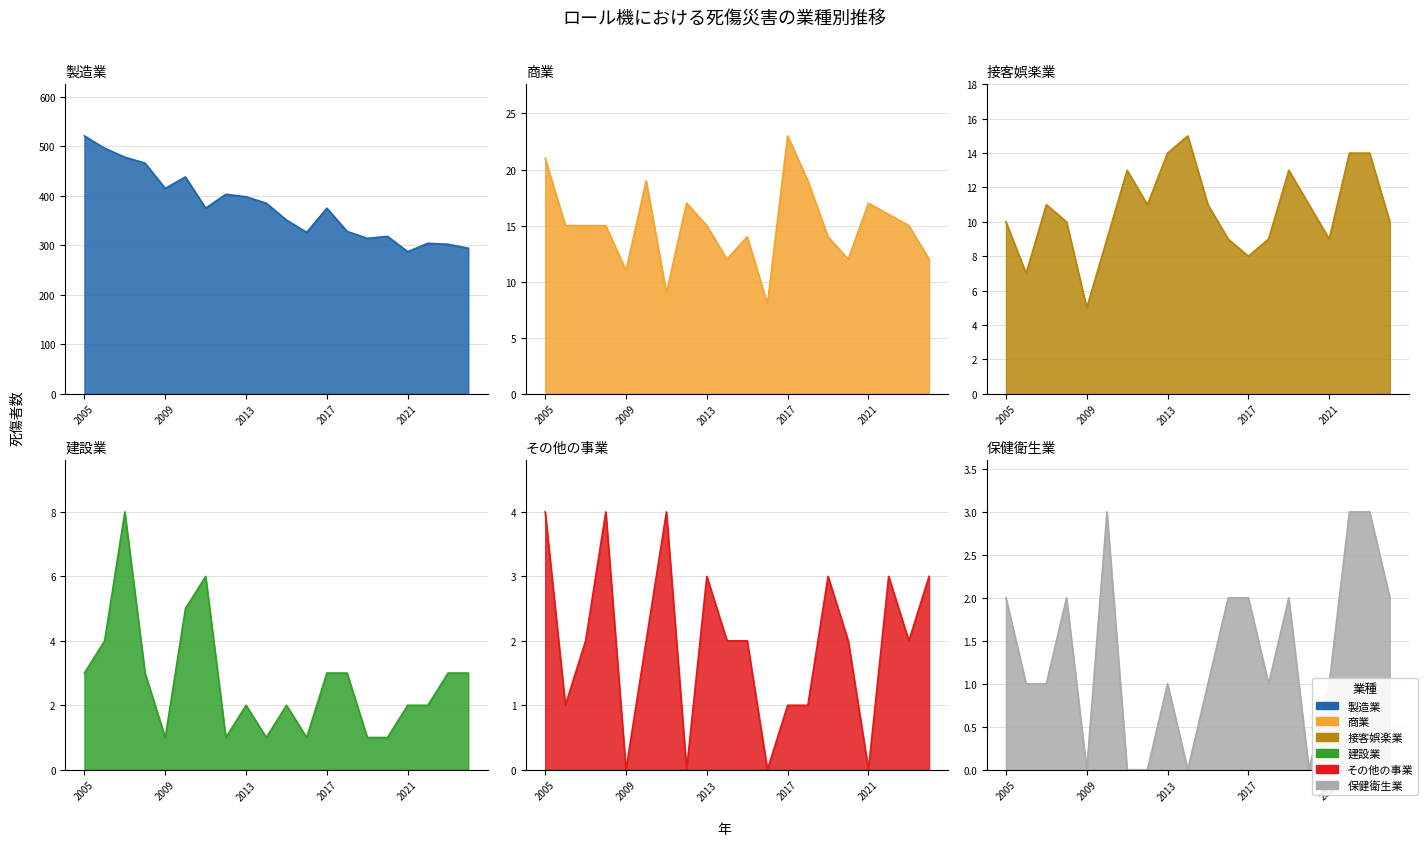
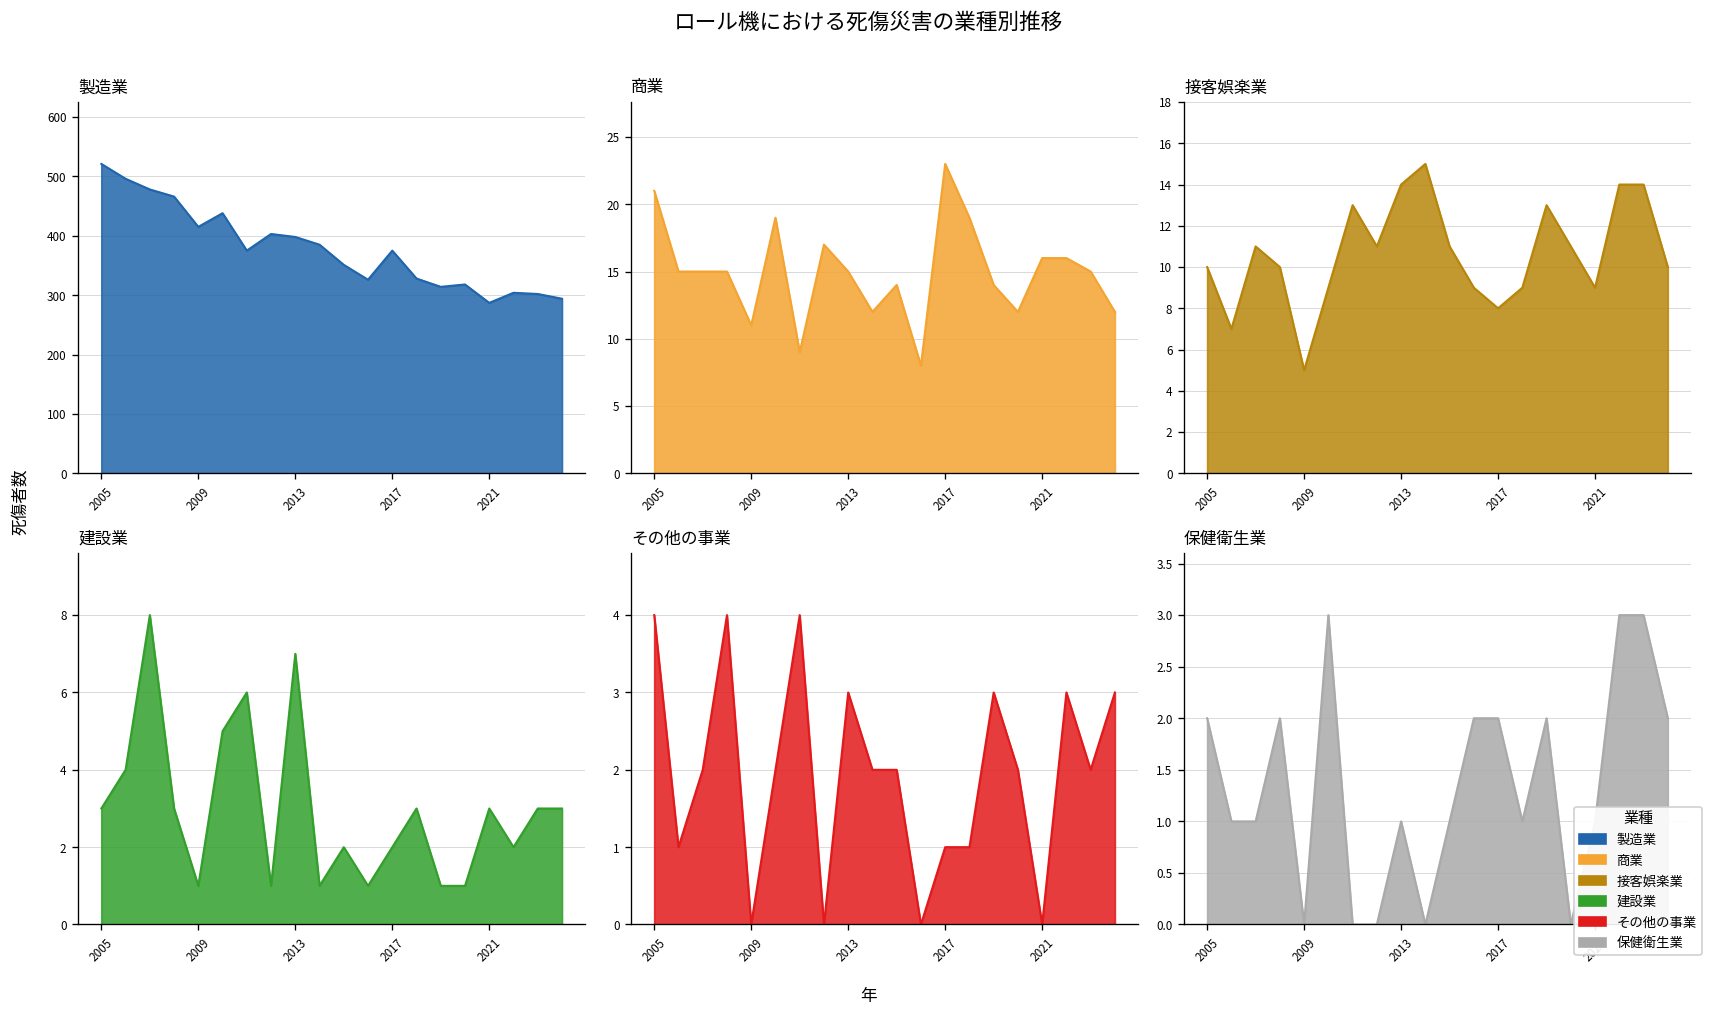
  {
    "製造業": {
      "2005": 520,
      "2009": 420,
      "2013": 400,
      "2017": 380,
      "2021": 290
    },
    "商業": {
      "2005": 21,
      "2009": 11,
      "2013": 15,
      "2017": 23,
-     "2021": 17
+     "2021": 16
    },
    "接客娯楽業": {
      "2005": 10.0,
      "2009": 5.0,
      "2013": 14.0,
      "2017": 8.0,
      "2021": 9.0
    },
    "建設業": {
      "2005": 3,
      "2009": 1,
-     "2013": 2,
-     "2017": 3,
-     "2021": 2
+     "2013": 7,
+     "2017": 2,
+     "2021": 3
    },
    "その他の事業": {
      "2005": 4.0,
      "2009": 0.0,
      "2013": 3.0,
      "2017": 1.0,
      "2021": 0.0
    },
    "保健衛生業": {
      "2005": 2.0,
      "2009": 0.0,
      "2013": 1.0,
      "2017": 2.0
    }
  }
